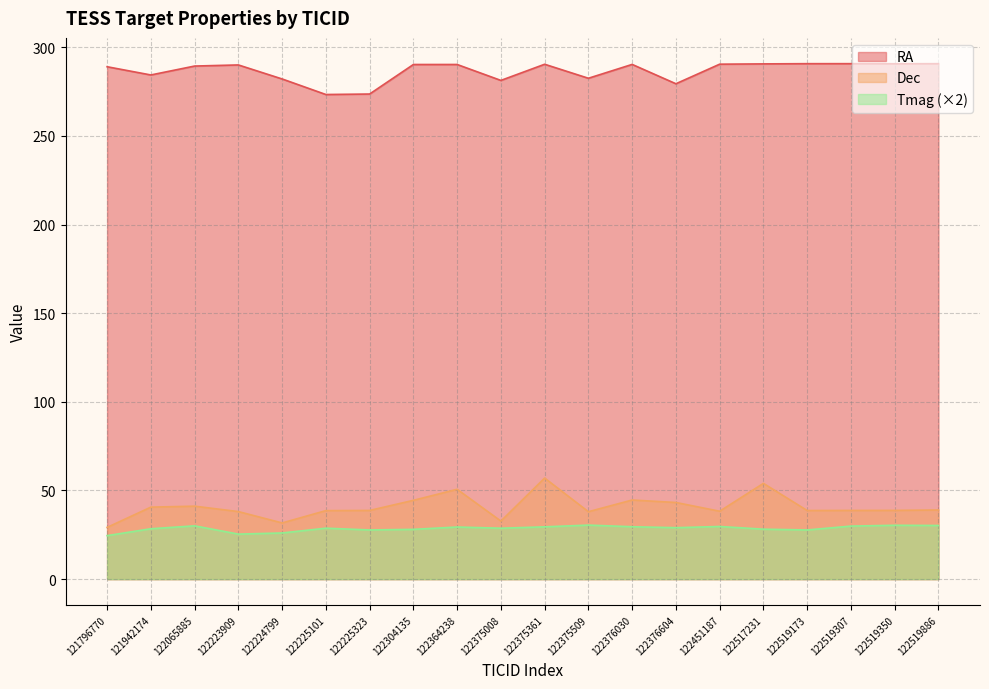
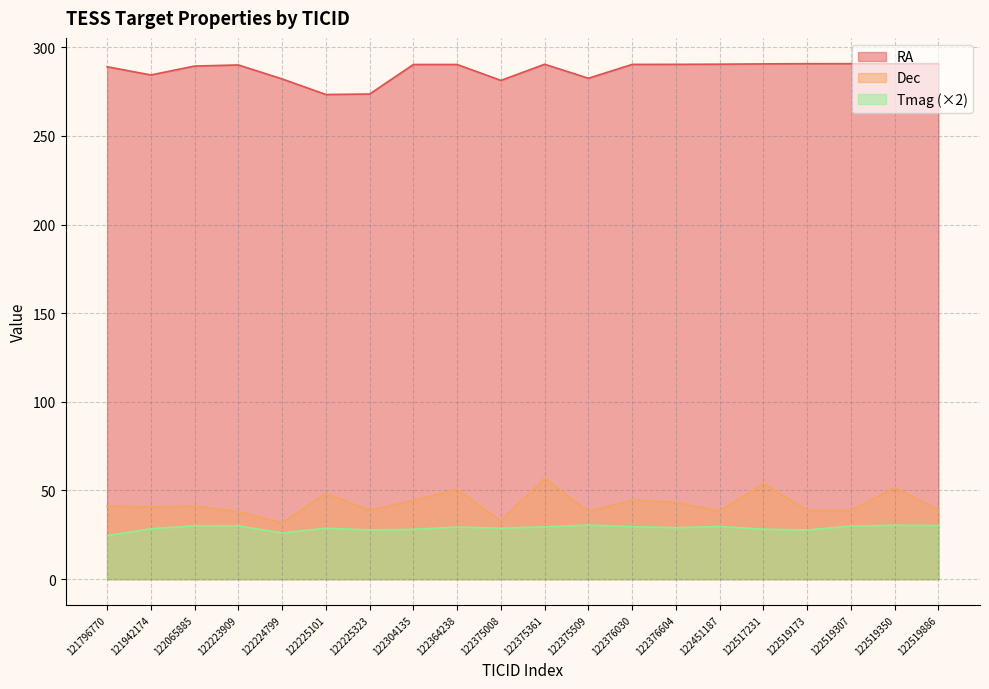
  {
    "RA": {
      "121796770": 289,
      "121942174": 284,
      "122065885": 289,
      "122223909": 290,
      "122224799": 282,
      "122225101": 273,
      "122225323": 274,
      "122304135": 290,
      "122364238": 290,
      "122375008": 281,
      "122375361": 290,
      "122375509": 282,
      "122376030": 290,
-     "122376604": 279,
+     "122376604": 290,
      "122451187": 290,
      "122517231": 291,
      "122519173": 291,
      "122519307": 291
    },
    "Dec": {
-     "121796770": 29,
+     "121796770": 41,
      "121942174": 41,
      "122065885": 41,
      "122223909": 38,
      "122224799": 32,
-     "122225101": 39,
+     "122225101": 48,
      "122225323": 39,
      "122304135": 44,
      "122364238": 51,
      "122375008": 33,
      "122375361": 57,
      "122375509": 38,
      "122376030": 45,
      "122376604": 43,
      "122451187": 38,
      "122517231": 54,
      "122519173": 39,
      "122519307": 39,
-     "122519350": 39,
+     "122519350": 52,
      "122519886": 39
    },
    "Tmag (×2)": {
      "121796770": 25,
      "121942174": 28,
      "122065885": 30,
-     "122223909": 25,
+     "122223909": 30,
      "122224799": 26,
      "122225101": 29,
      "122225323": 28,
      "122304135": 28,
      "122364238": 29,
      "122375008": 29,
      "122375361": 30,
      "122375509": 30,
      "122376030": 30,
      "122376604": 29,
      "122451187": 30,
      "122517231": 28,
      "122519173": 28,
      "122519307": 30,
      "122519350": 30,
      "122519886": 30
    }
  }
